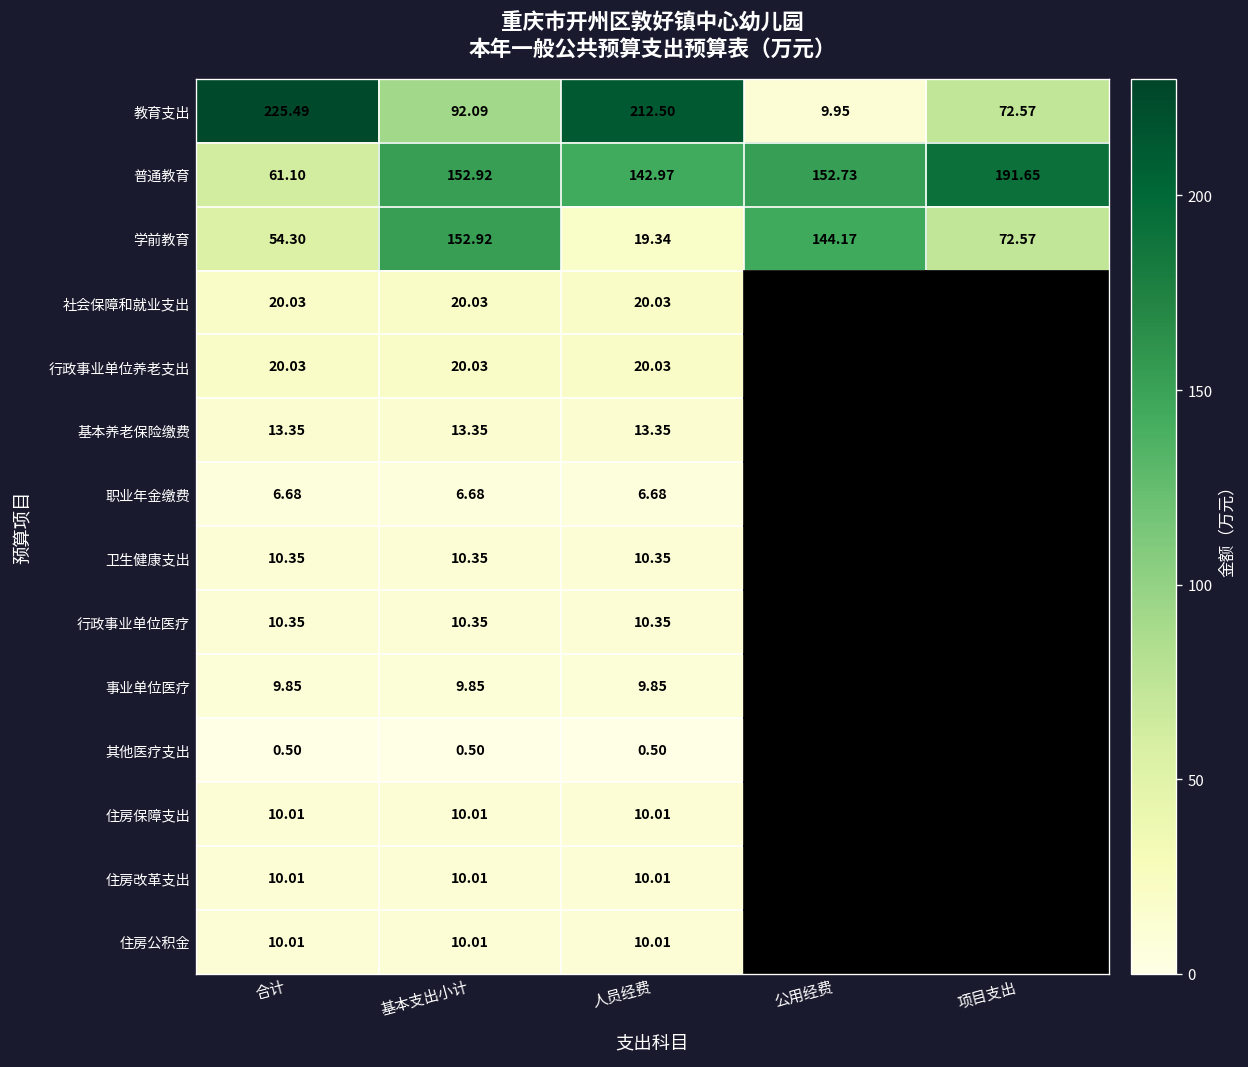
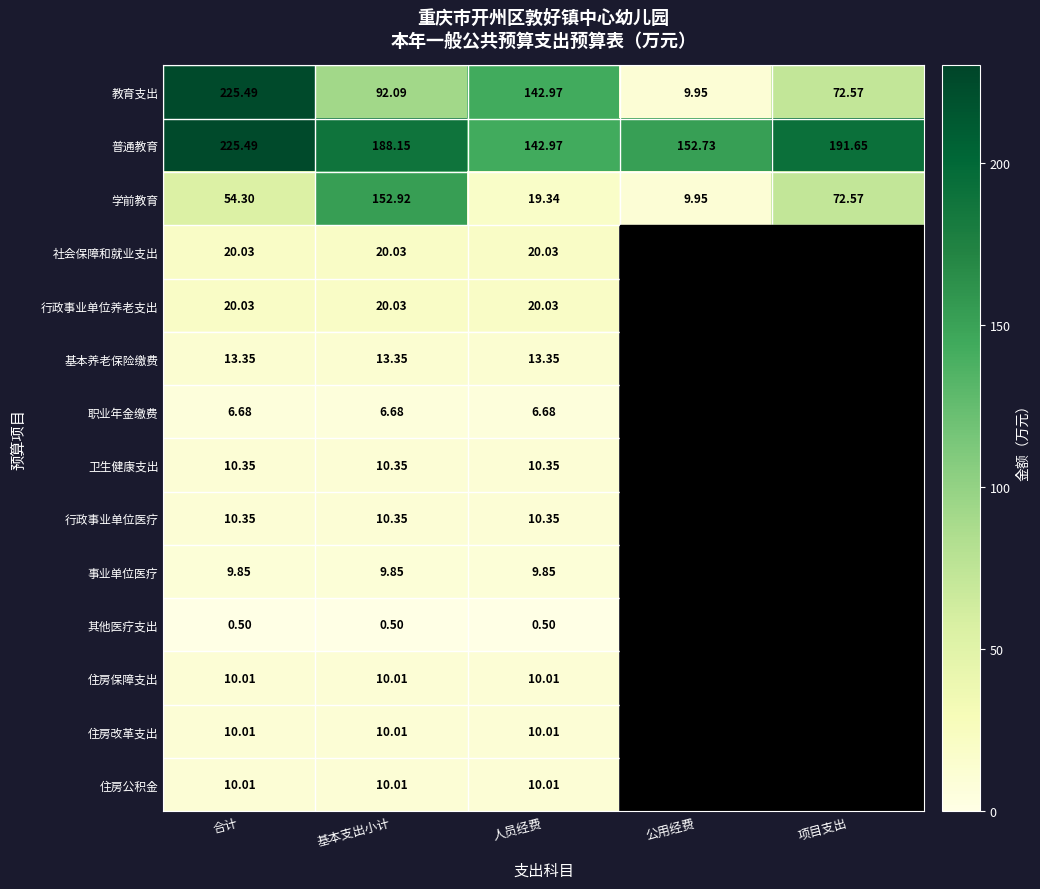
  {
    "教育支出": {
      "合计": 225.49,
      "基本支出小计": 92.09,
-     "人员经费": 212.50,
+     "人员经费": 142.97,
      "公用经费": 9.95,
      "项目支出": 72.57
    },
    "普通教育": {
-     "合计": 61.10,
-     "基本支出小计": 152.92,
+     "合计": 225.49,
+     "基本支出小计": 188.15,
      "人员经费": 142.97,
      "公用经费": 152.73,
      "项目支出": 191.65
    },
    "学前教育": {
      "合计": 54.30,
      "基本支出小计": 152.92,
      "人员经费": 19.34,
-     "公用经费": 144.17,
+     "公用经费": 9.95,
      "项目支出": 72.57
    },
    "社会保障和就业支出": {
      "合计": 20.03,
      "基本支出小计": 20.03,
      "人员经费": 20.03
    },
    "行政事业单位养老支出": {
      "合计": 20.03,
      "基本支出小计": 20.03,
      "人员经费": 20.03
    },
    "基本养老保险缴费": {
      "合计": 13.35,
      "基本支出小计": 13.35,
      "人员经费": 13.35
    },
    "职业年金缴费": {
      "合计": 6.68,
      "基本支出小计": 6.68,
      "人员经费": 6.68
    },
    "卫生健康支出": {
      "合计": 10.35,
      "基本支出小计": 10.35,
      "人员经费": 10.35
    },
    "行政事业单位医疗": {
      "合计": 10.35,
      "基本支出小计": 10.35,
      "人员经费": 10.35
    },
    "事业单位医疗": {
      "合计": 9.85,
      "基本支出小计": 9.85,
      "人员经费": 9.85
    },
    "其他医疗支出": {
      "合计": 0.50,
      "基本支出小计": 0.50,
      "人员经费": 0.50
    },
    "住房保障支出": {
      "合计": 10.01,
      "基本支出小计": 10.01,
      "人员经费": 10.01
    },
    "住房改革支出": {
      "合计": 10.01,
      "基本支出小计": 10.01,
      "人员经费": 10.01
    },
    "住房公积金": {
      "合计": 10.01,
      "基本支出小计": 10.01,
      "人员经费": 10.01
    }
  }
